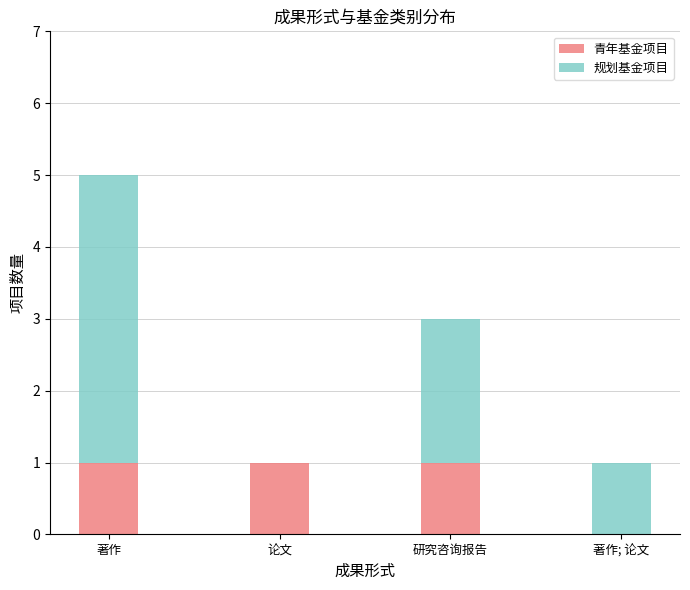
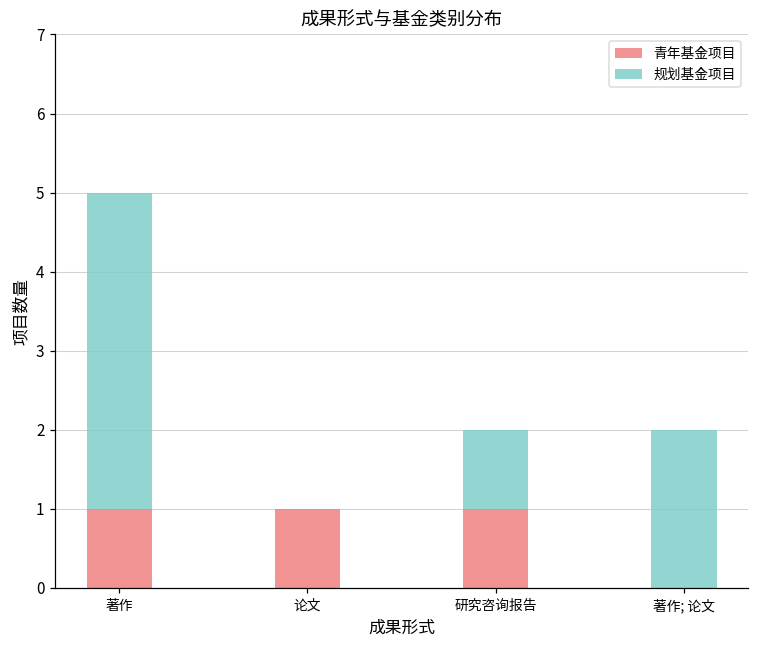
  {
    "青年基金项目": {
      "著作": 1,
      "论文": 1,
      "研究咨询报告": 1,
      "著作; 论文": 0
    },
    "规划基金项目": {
      "著作": 4,
      "论文": 0,
-     "研究咨询报告": 2,
-     "著作; 论文": 1
+     "研究咨询报告": 1,
+     "著作; 论文": 2
    }
  }
